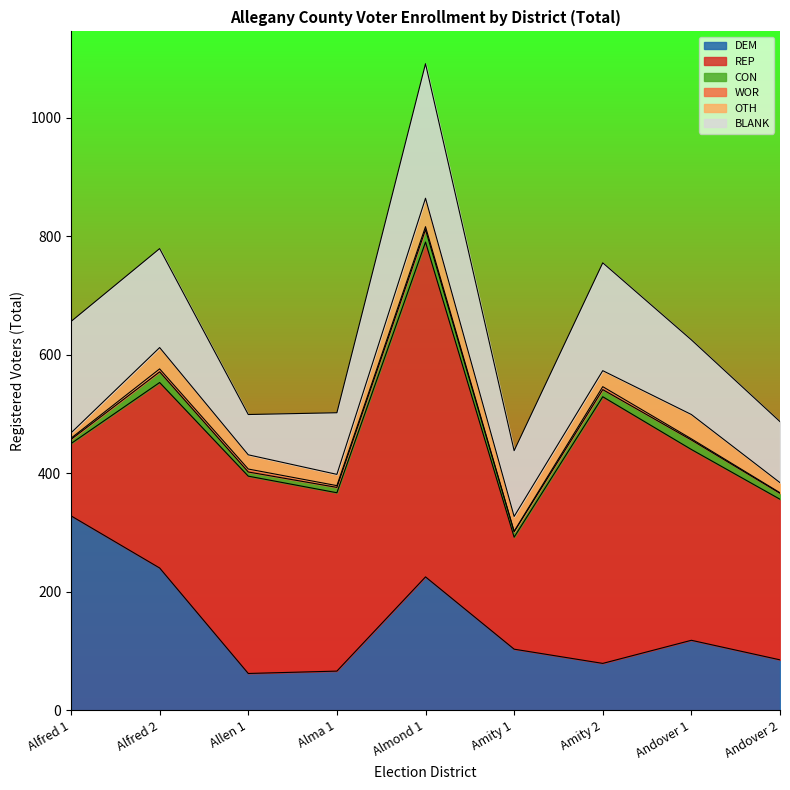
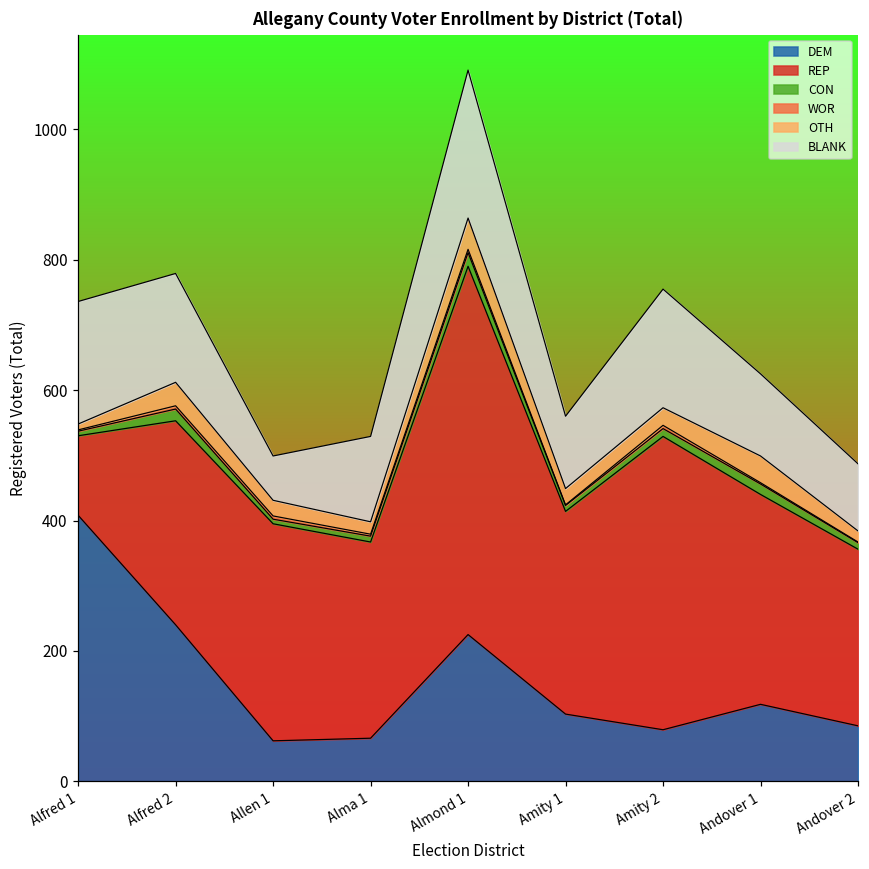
  {
    "DEM": {
-     "Alfred 1": 330,
+     "Alfred 1": 410,
      "Alfred 2": 240,
      "Allen 1": 60,
      "Alma 1": 70,
      "Almond 1": 230,
      "Amity 1": 100,
      "Amity 2": 80,
      "Andover 1": 120,
      "Andover 2": 90
    },
    "REP": {
      "Alfred 1": 120,
      "Alfred 2": 310,
      "Allen 1": 330,
      "Alma 1": 300,
      "Almond 1": 570,
-     "Amity 1": 190,
+     "Amity 1": 310,
      "Amity 2": 450,
      "Andover 1": 320,
      "Andover 2": 270
    },
    "CON": {
      "Alfred 2": 20,
      "Allen 1": 10,
      "Almond 1": 20,
      "Amity 2": 10
    },
    "WOR": {
      "Alfred 2": 10,
      "Allen 1": 10,
      "Almond 1": 10,
      "Amity 2": 10
    },
    "OTH": {
      "Alfred 1": 10,
      "Alfred 2": 40,
      "Allen 1": 20,
      "Alma 1": 20,
      "Almond 1": 50,
      "Amity 1": 30,
      "Amity 2": 30,
      "Andover 1": 40,
      "Andover 2": 20
    },
    "BLANK": {
      "Alfred 1": 190,
      "Alfred 2": 170,
      "Allen 1": 70,
-     "Alma 1": 100,
+     "Alma 1": 130,
      "Almond 1": 230,
      "Amity 1": 110,
      "Amity 2": 180,
      "Andover 1": 130,
      "Andover 2": 100
    }
  }
